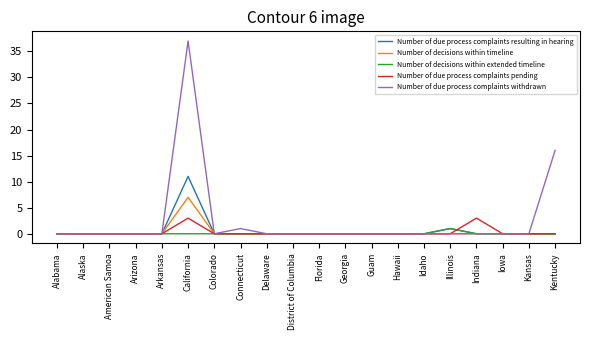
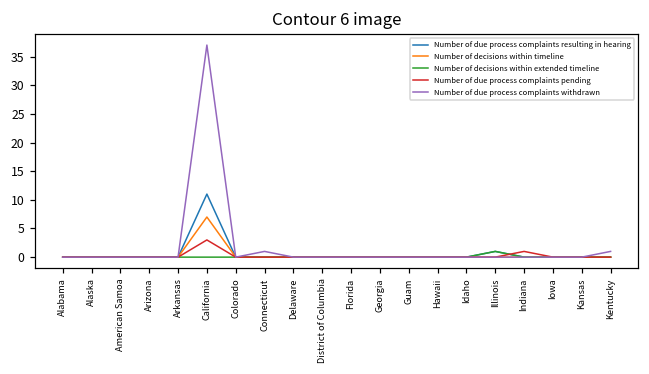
  {
    "Number of due process complaints resulting in hearing": {
      "California": 11
    },
    "Number of decisions within timeline": {
      "California": 7
    },
    "Number of decisions within extended timeline": {
      "California": 0
    },
    "Number of due process complaints pending": {
      "California": 3,
-     "Indiana": 3
+     "Indiana": 1
    },
    "Number of due process complaints withdrawn": {
      "California": 37,
      "Connecticut": 1,
-     "Kentucky": 16
+     "Kentucky": 1
    }
  }
